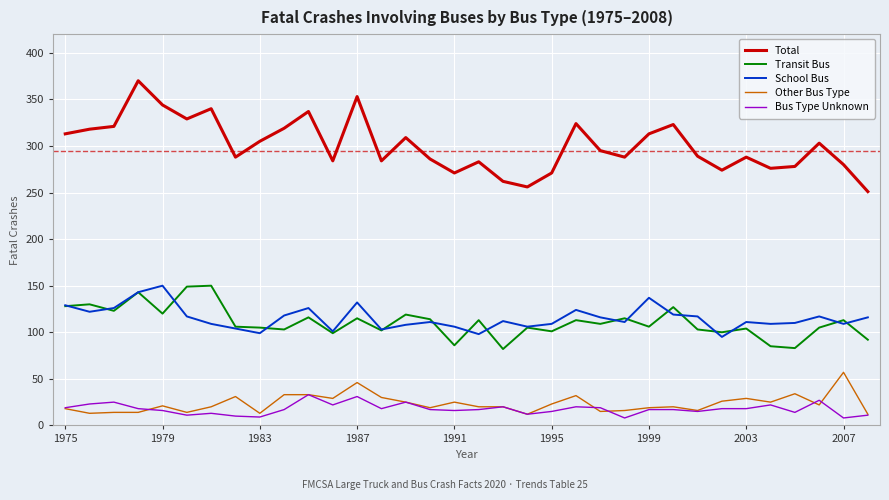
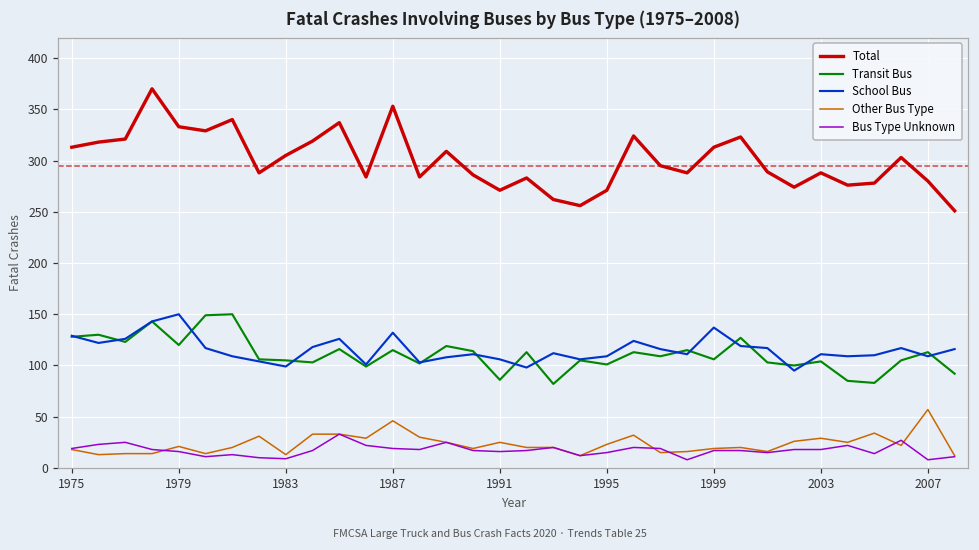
  {
    "Total": {
      "1975": 310,
-     "1979": 340,
+     "1979": 330,
      "1983": 310,
      "1987": 350,
      "1991": 270,
      "1995": 270,
      "1999": 310,
      "2003": 290,
      "2007": 280
    },
    "Transit Bus": {
      "1979": 120,
      "1983": 110,
      "1987": 120,
      "1991": 90,
      "1995": 100,
      "1999": 110,
      "2003": 100,
      "2007": 110
    },
    "School Bus": {
      "1979": 150,
      "1983": 100,
      "1987": 130,
      "1991": 110,
      "1995": 110,
      "1999": 140,
      "2003": 110,
      "2007": 110
    },
    "Other Bus Type": {
      "1979": 20,
      "1983": 10,
      "1987": 50,
      "1991": 30,
      "1995": 20,
      "2003": 30,
      "2007": 60
    },
    "Bus Type Unknown": {
      "1979": 20,
      "1983": 10,
-     "1987": 30,
+     "1987": 20,
      "1991": 20,
      "1995": 20,
      "2003": 20,
      "2007": 10
    }
  }
